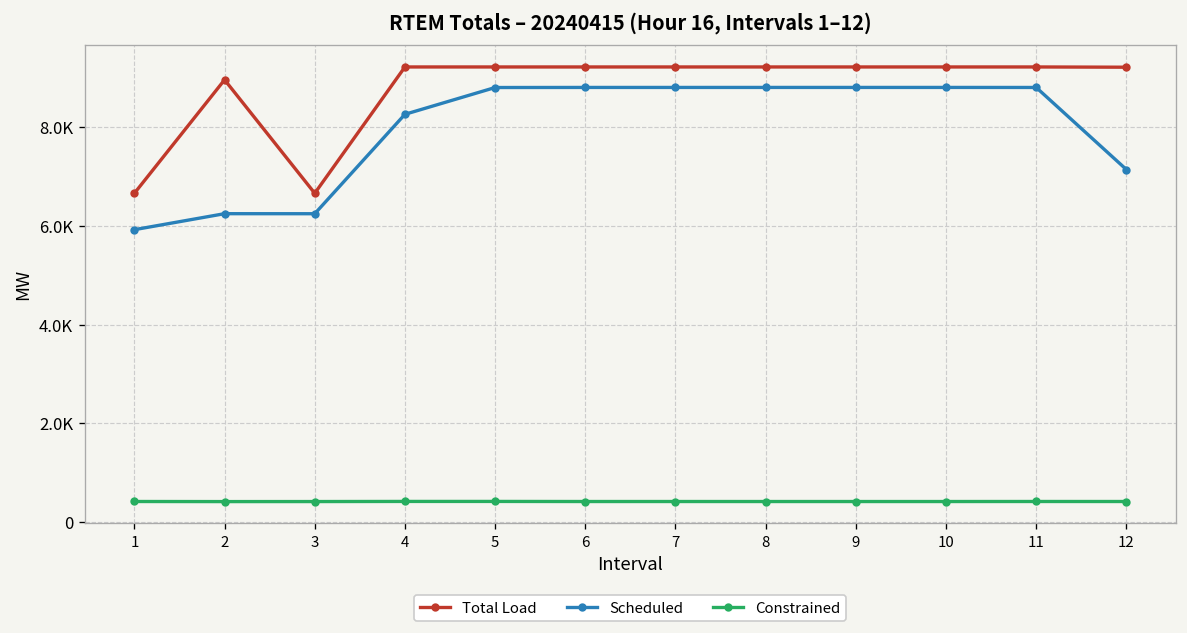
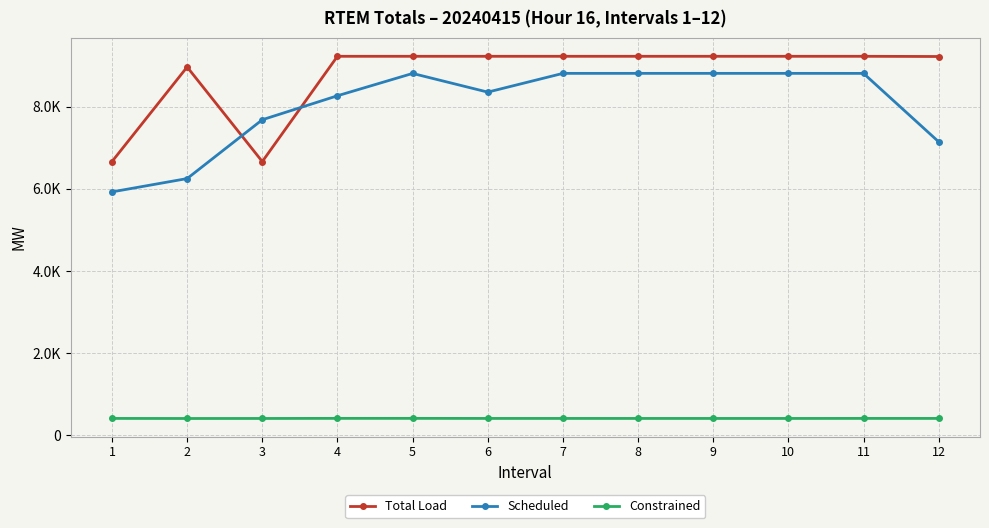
  {
    "Total Load": {
      "1": 6700,
      "2": 9000,
      "3": 6700,
      "4": 9200,
      "5": 9200,
      "6": 9200,
      "7": 9200,
      "8": 9200,
      "9": 9200,
      "10": 9200,
      "11": 9200,
      "12": 9200
    },
    "Scheduled": {
      "1": 5900,
      "2": 6200,
-     "3": 6200,
+     "3": 7700,
      "4": 8300,
      "5": 8800,
-     "6": 8800,
+     "6": 8400,
      "7": 8800,
      "8": 8800,
      "9": 8800,
      "10": 8800,
      "11": 8800,
      "12": 7100
    },
    "Constrained": {
      "1": 400,
      "2": 400,
      "3": 400,
      "4": 400,
      "5": 400,
      "6": 400,
      "7": 400,
      "8": 400,
      "9": 400,
      "10": 400,
      "11": 400,
      "12": 400
    }
  }
